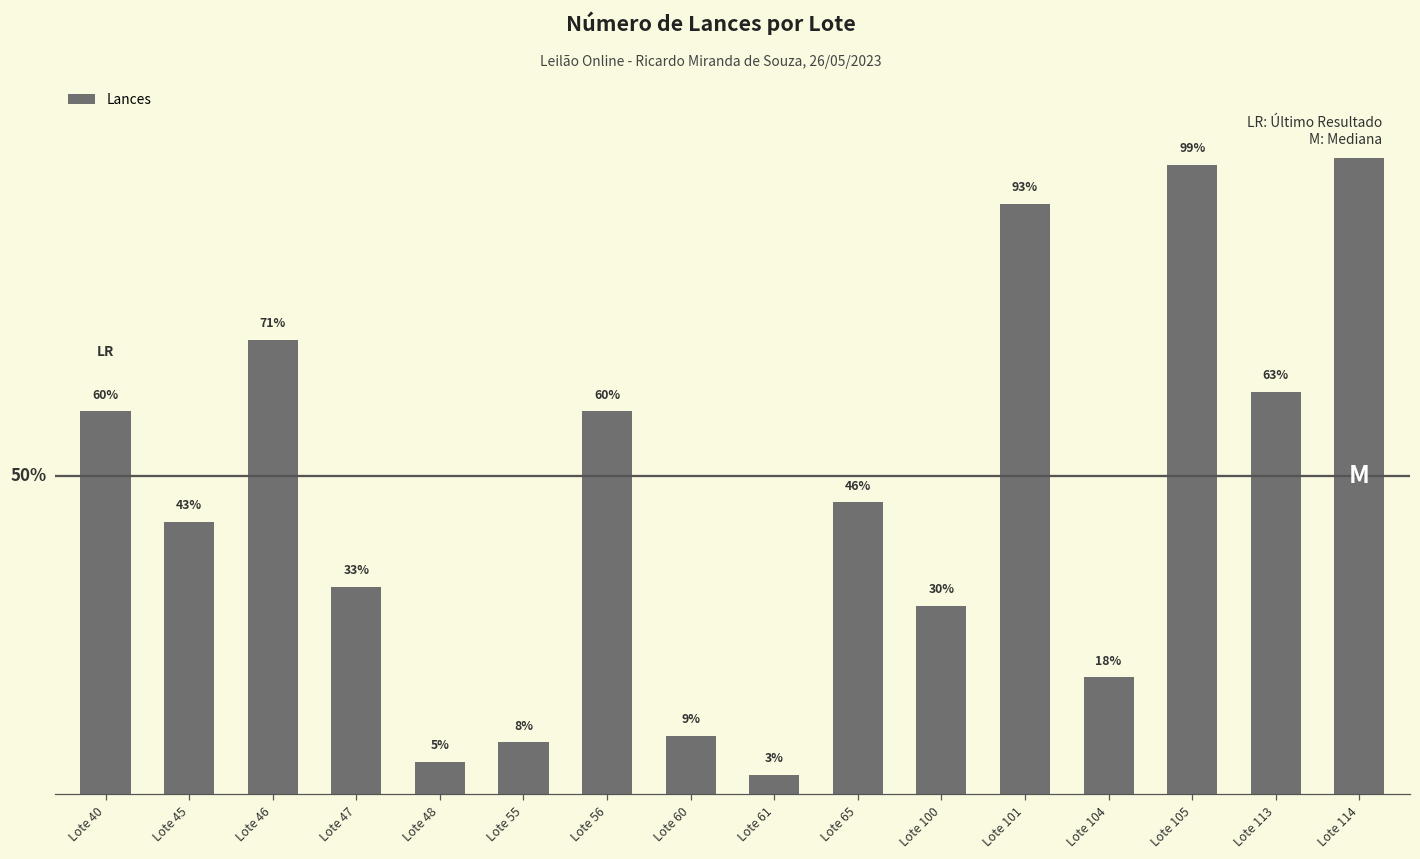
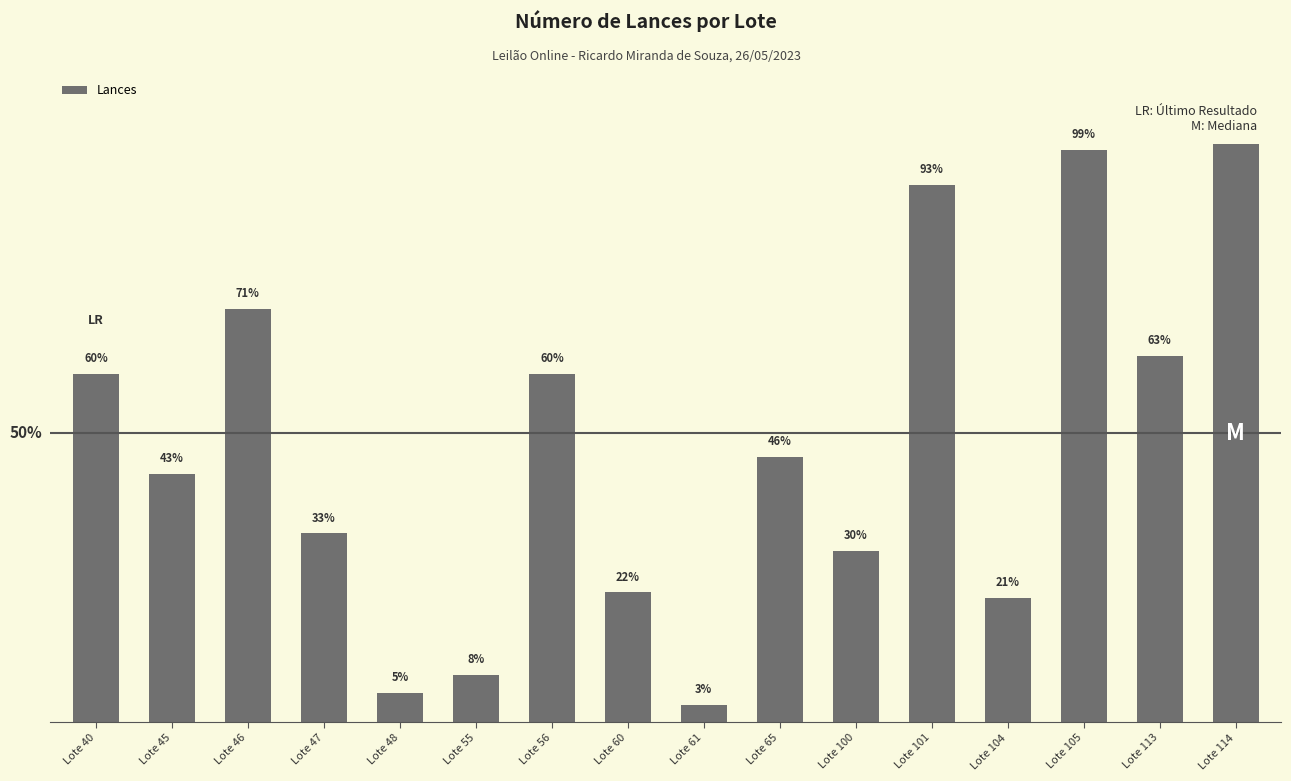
  {
    "Lote 48": "5%",
    "Lote 55": "8%",
-   "Lote 60": "9%",
+   "Lote 60": "22%",
    "Lote 61": "3%",
-   "Lote 104": "18%"
+   "Lote 104": "21%"
  }
